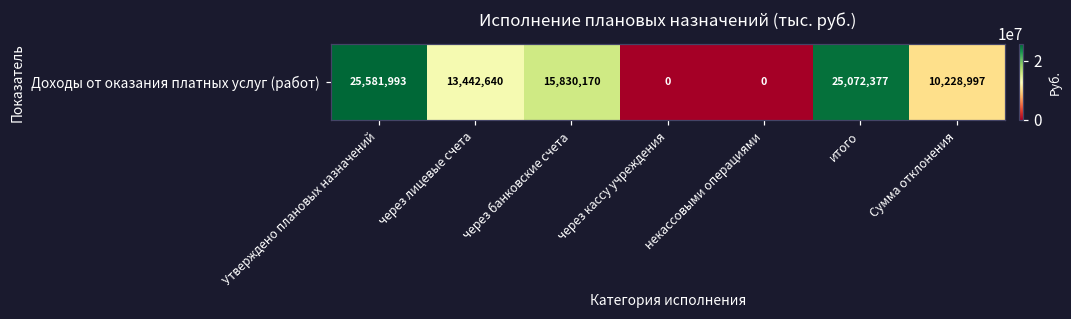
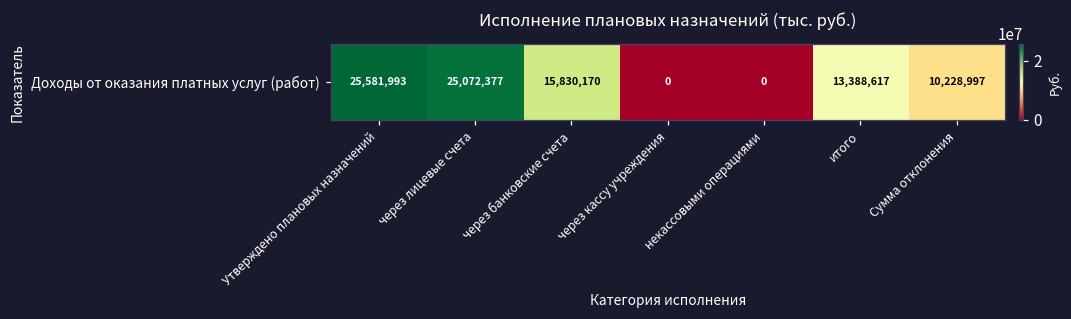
  {
    "Доходы от оказания платных услуг (работ)": {
      "Утверждено плановых назначений": "25,581,993",
-     "через лицевые счета": "13,442,640",
+     "через лицевые счета": "25,072,377",
      "через банковские счета": "15,830,170",
      "через кассу учреждения": "0",
      "некассовыми операциями": "0",
-     "итого": "25,072,377",
+     "итого": "13,388,617",
      "Сумма отклонения": "10,228,997"
    }
  }
